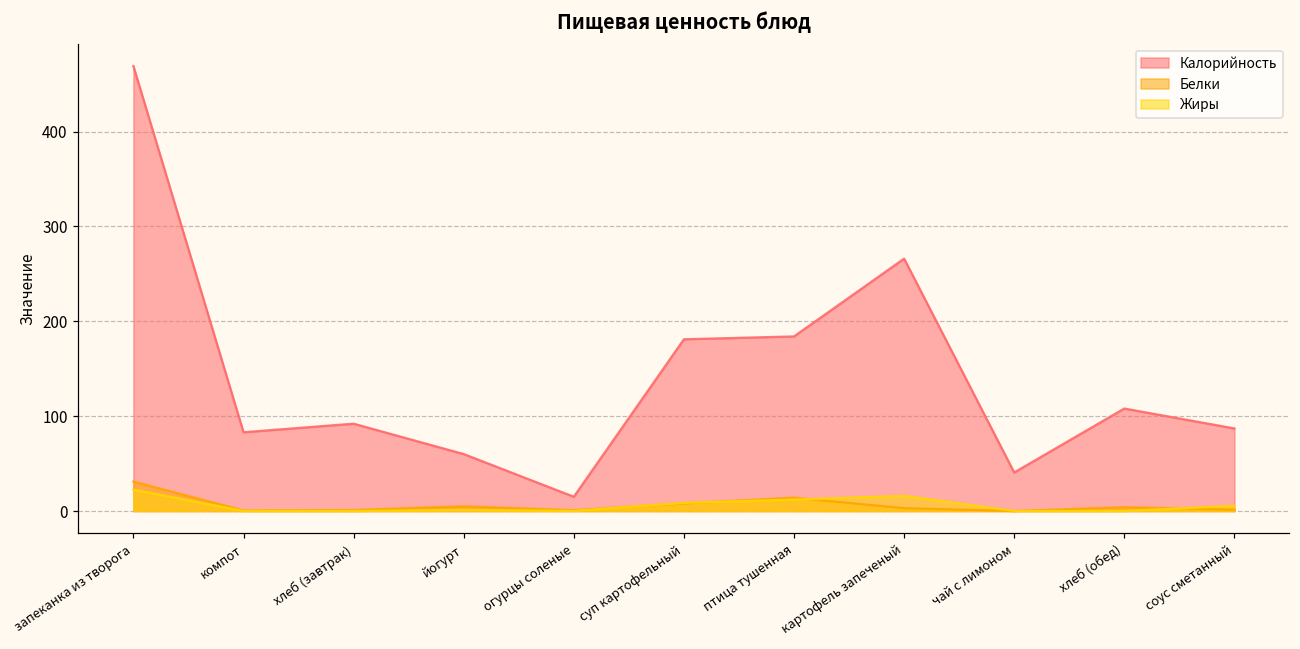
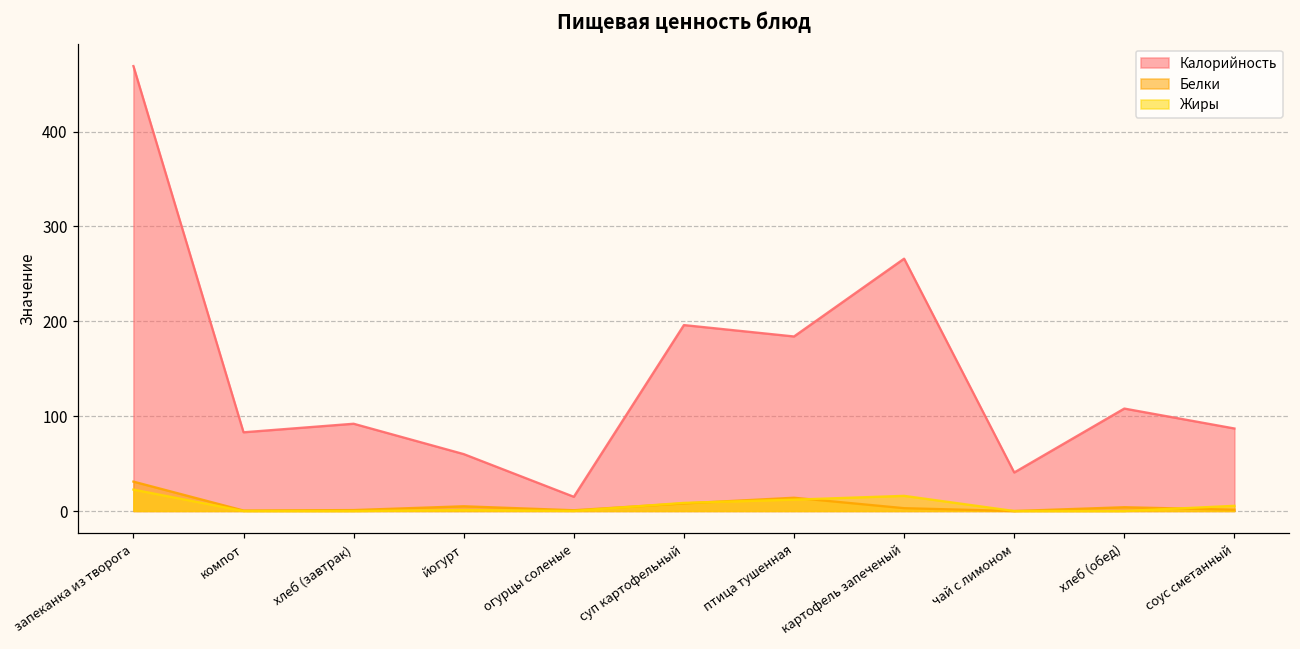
  {
    "Калорийность": {
      "запеканка из творога": 470,
      "компот": 80,
      "хлеб (завтрак)": 90,
      "йогурт": 60,
      "огурцы соленые": 20,
-     "суп картофельный": 180,
+     "суп картофельный": 200,
      "птица тушенная": 180,
      "картофель запеченый": 270,
      "чай с лимоном": 40,
      "хлеб (обед)": 110,
      "соус сметанный": 90
    }
  }
